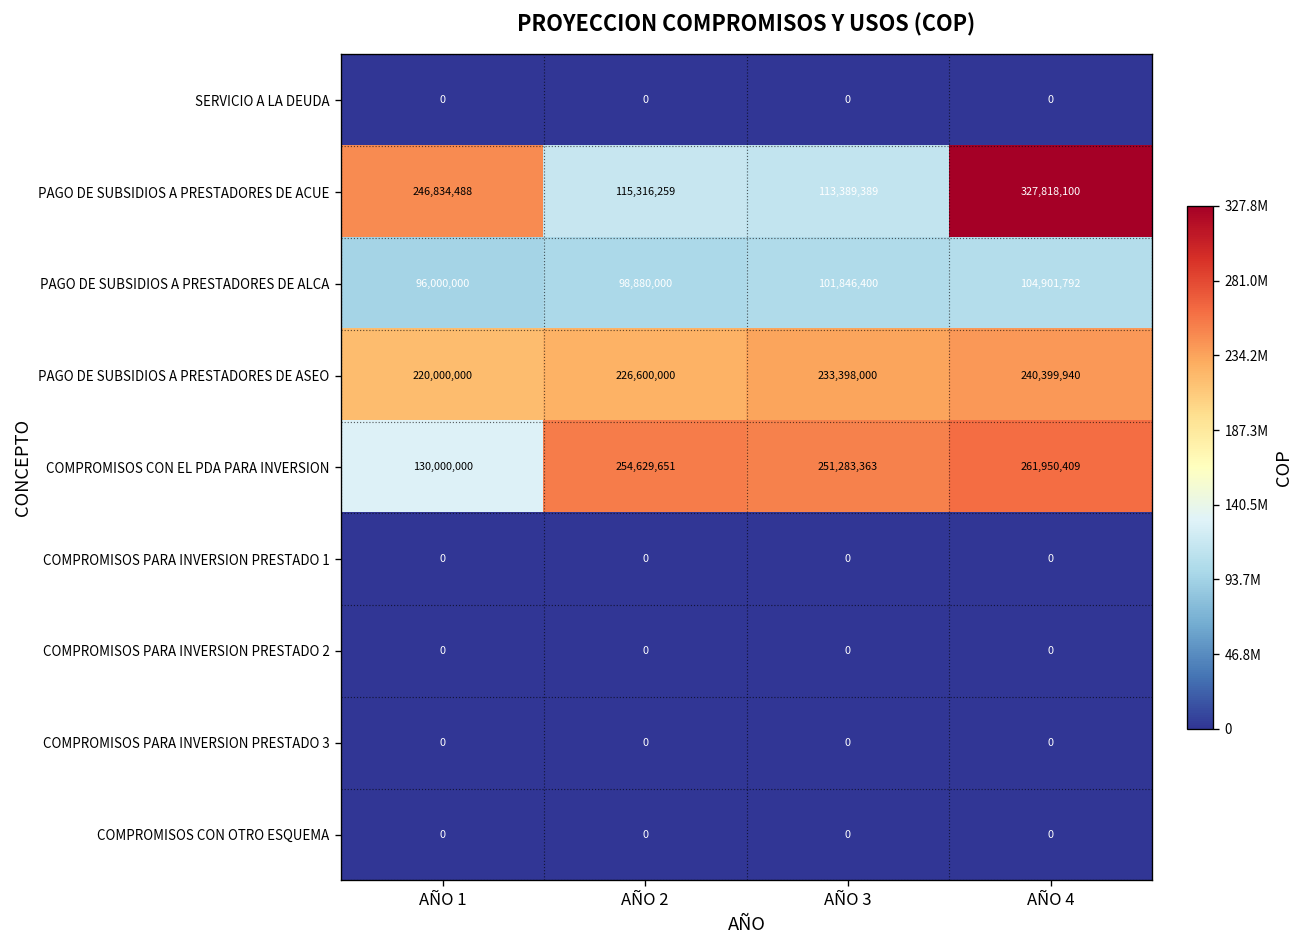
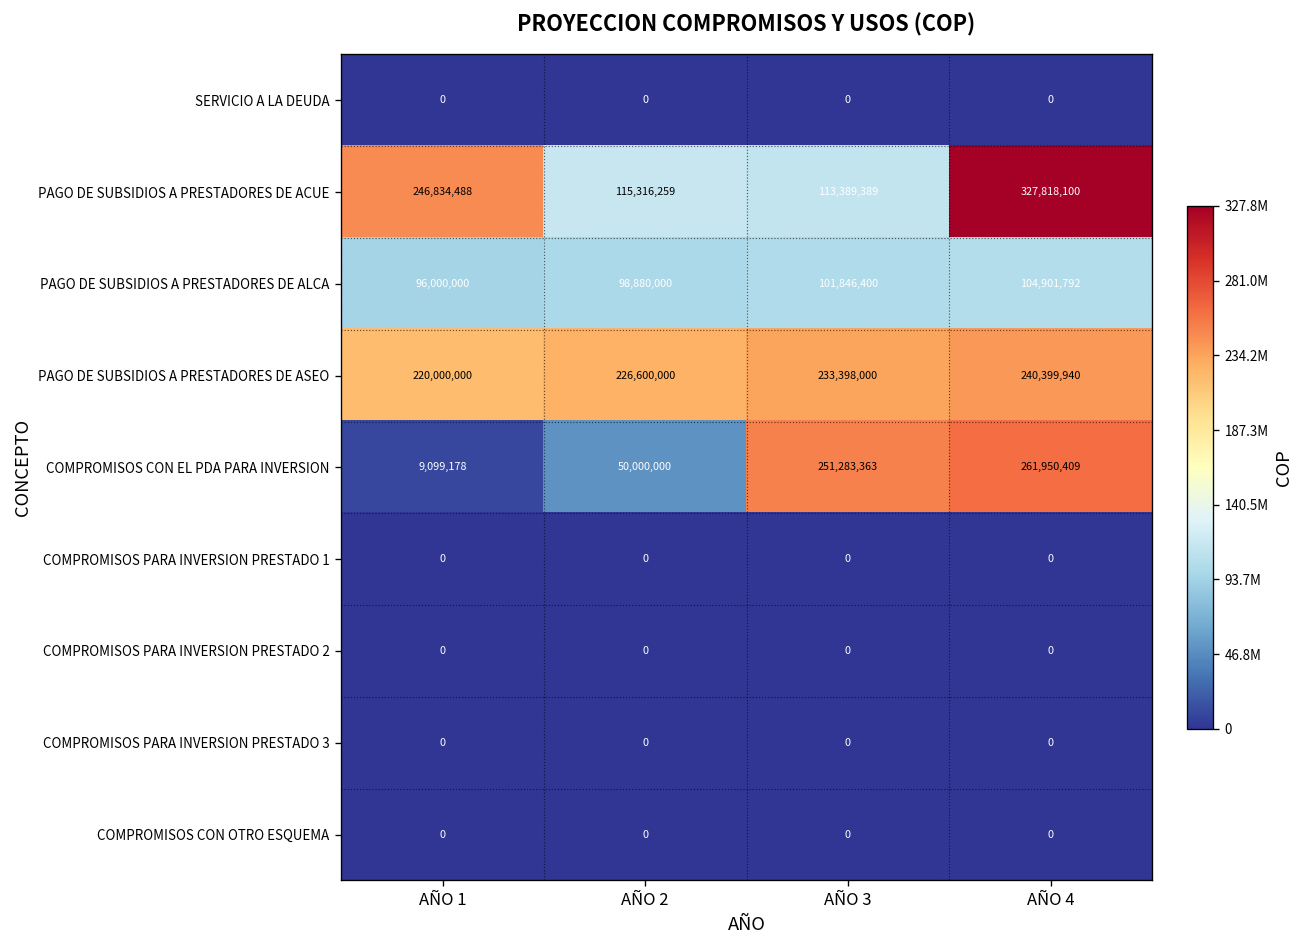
  {
    "SERVICIO A LA DEUDA": {
      "AÑO 1": "0",
      "AÑO 2": "0",
      "AÑO 3": "0",
      "AÑO 4": "0"
    },
    "PAGO DE SUBSIDIOS A PRESTADORES DE ACUE": {
      "AÑO 1": "246,834,488",
      "AÑO 2": "115,316,259",
      "AÑO 3": "113,389,389",
      "AÑO 4": "327,818,100"
    },
    "PAGO DE SUBSIDIOS A PRESTADORES DE ALCA": {
      "AÑO 1": "96,000,000",
      "AÑO 2": "98,880,000",
      "AÑO 3": "101,846,400",
      "AÑO 4": "104,901,792"
    },
    "PAGO DE SUBSIDIOS A PRESTADORES DE ASEO": {
      "AÑO 1": "220,000,000",
      "AÑO 2": "226,600,000",
      "AÑO 3": "233,398,000",
      "AÑO 4": "240,399,940"
    },
    "COMPROMISOS CON EL PDA PARA INVERSION": {
-     "AÑO 1": "130,000,000",
-     "AÑO 2": "254,629,651",
+     "AÑO 1": "9,099,178",
+     "AÑO 2": "50,000,000",
      "AÑO 3": "251,283,363",
      "AÑO 4": "261,950,409"
    },
    "COMPROMISOS PARA INVERSION PRESTADO 1": {
      "AÑO 1": "0",
      "AÑO 2": "0",
      "AÑO 3": "0",
      "AÑO 4": "0"
    },
    "COMPROMISOS PARA INVERSION PRESTADO 2": {
      "AÑO 1": "0",
      "AÑO 2": "0",
      "AÑO 3": "0",
      "AÑO 4": "0"
    },
    "COMPROMISOS PARA INVERSION PRESTADO 3": {
      "AÑO 1": "0",
      "AÑO 2": "0",
      "AÑO 3": "0",
      "AÑO 4": "0"
    },
    "COMPROMISOS CON OTRO ESQUEMA": {
      "AÑO 1": "0",
      "AÑO 2": "0",
      "AÑO 3": "0",
      "AÑO 4": "0"
    }
  }
